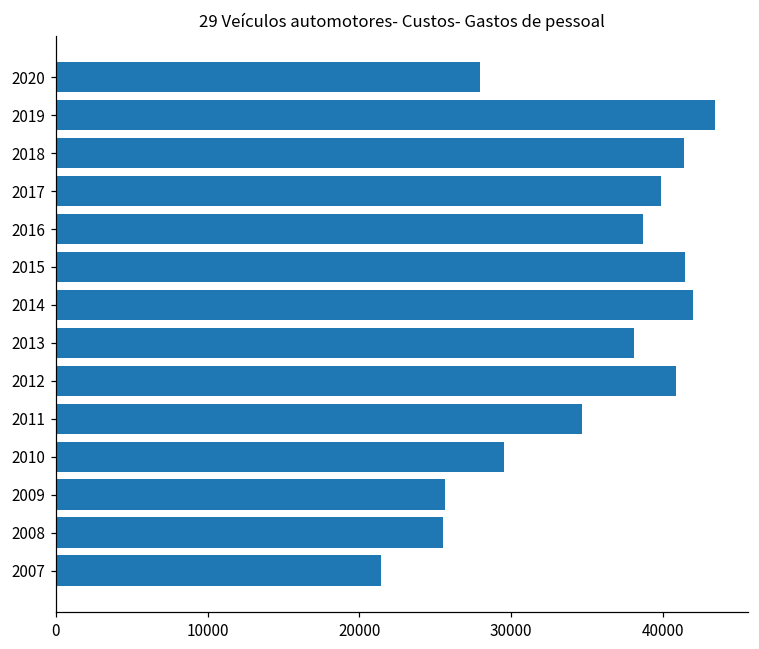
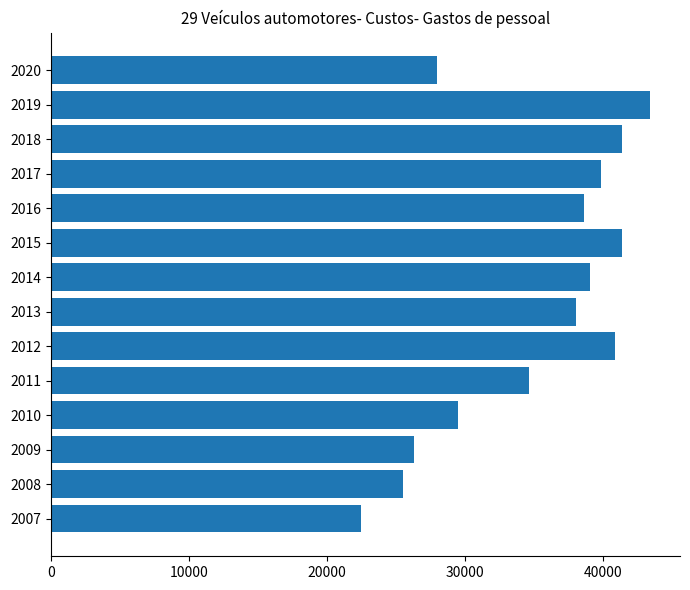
  {
    "2020": 28000,
    "2019": 43400,
    "2018": 41400,
    "2017": 39900,
    "2016": 38700,
    "2015": 41400,
-   "2014": 42000,
+   "2014": 39100,
    "2013": 38100,
    "2012": 40900,
    "2011": 34700,
    "2010": 29500,
-   "2009": 25600,
+   "2009": 26300,
    "2008": 25500,
-   "2007": 21400
+   "2007": 22500
  }
